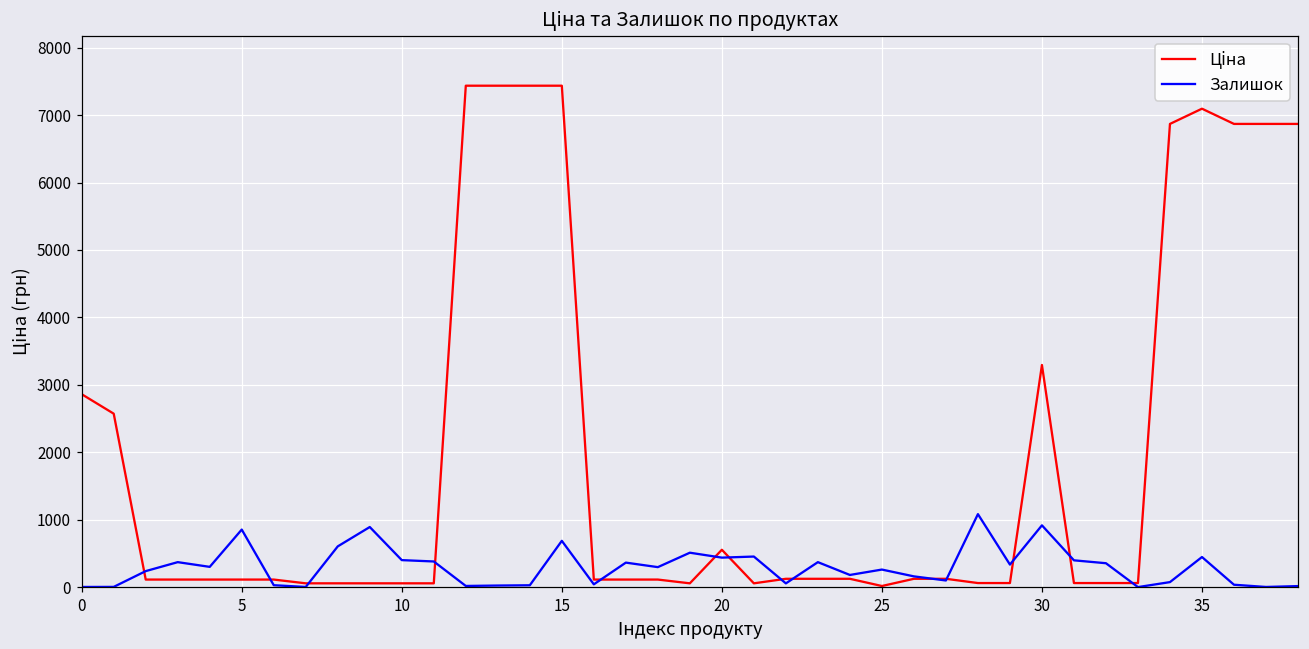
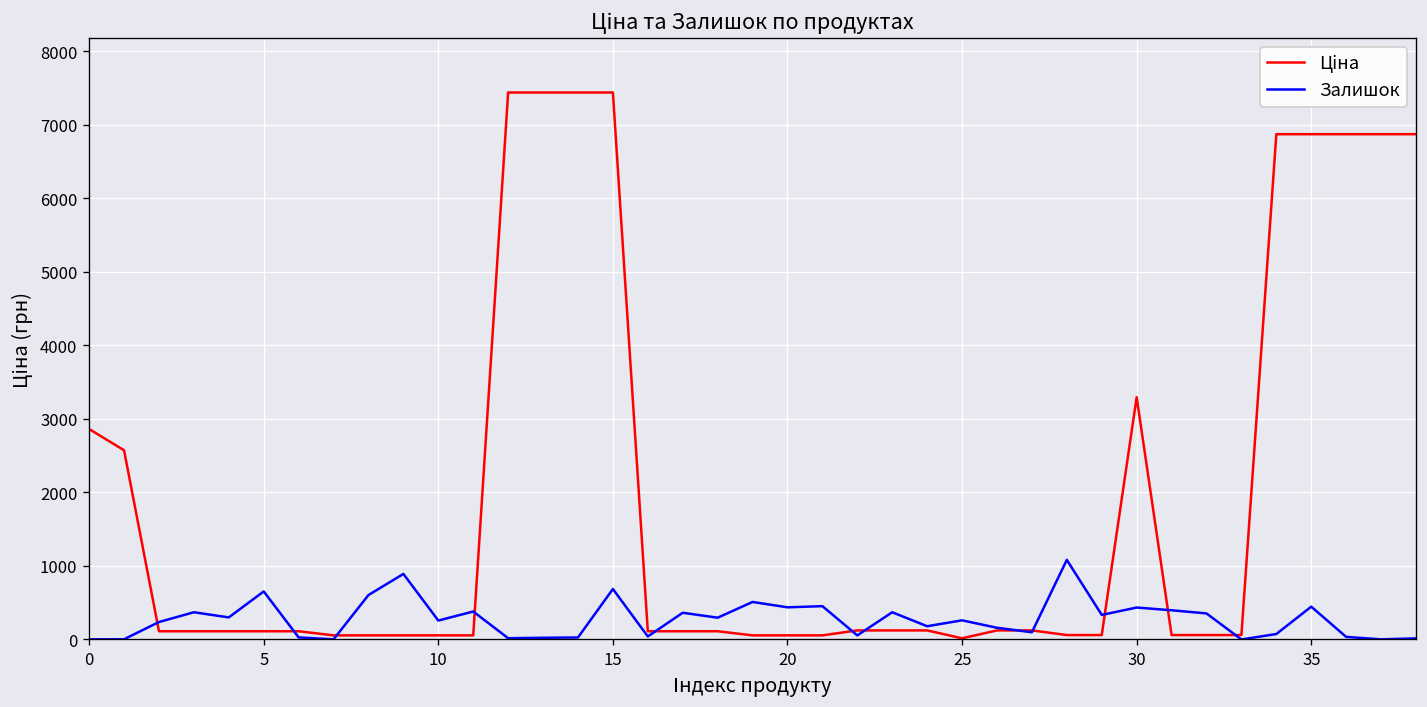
  {
    "Ціна": {
      "0": 2900,
      "5": 100,
      "10": 100,
      "15": 7400,
-     "20": 600,
+     "20": 100,
      "25": 0,
      "30": 3300,
-     "35": 7100
+     "35": 6900
    },
    "Залишок": {
      "0": 0,
-     "5": 900,
-     "10": 400,
+     "5": 700,
+     "10": 300,
      "15": 700,
      "20": 400,
      "25": 300,
-     "30": 900,
+     "30": 400,
      "35": 400
    }
  }
